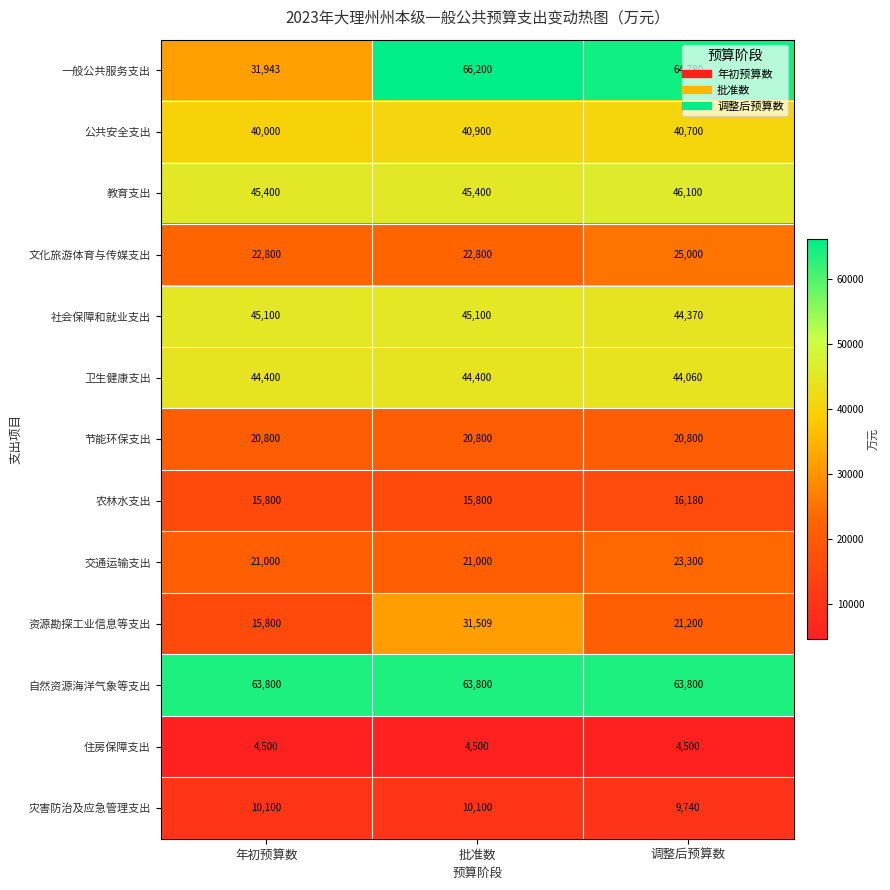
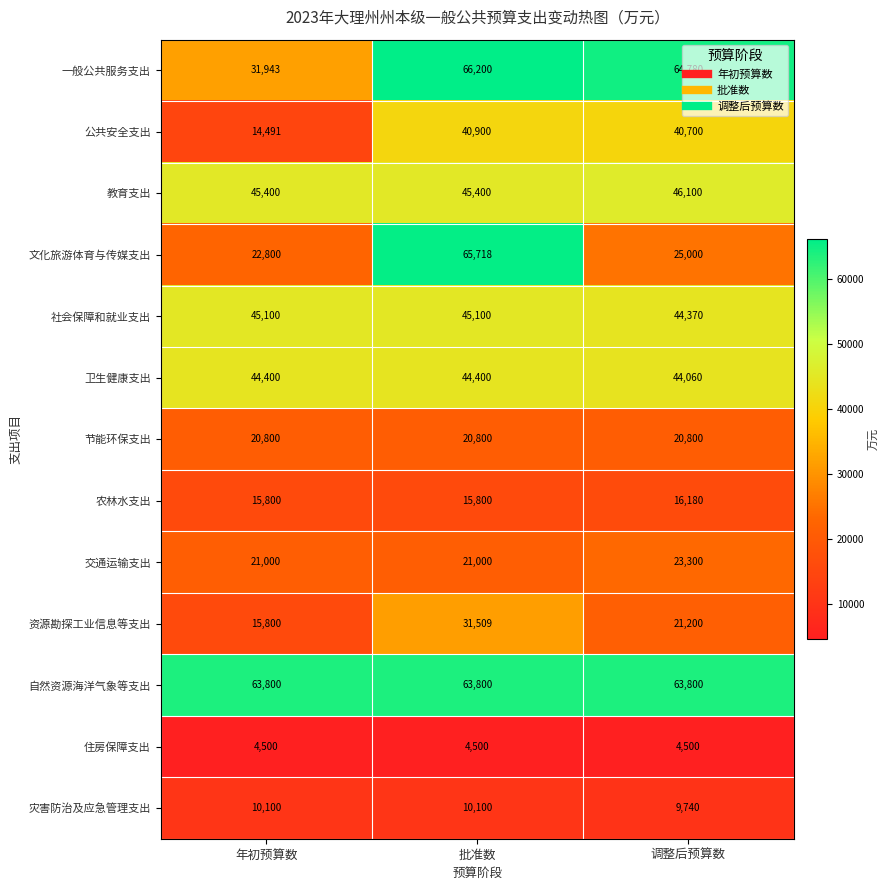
  {
    "一般公共服务支出": {
      "年初预算数": "31,943",
      "批准数": "66,200"
    },
    "公共安全支出": {
-     "年初预算数": "40,000",
+     "年初预算数": "14,491",
      "批准数": "40,900",
      "调整后预算数": "40,700"
    },
    "教育支出": {
      "年初预算数": "45,400",
      "批准数": "45,400",
      "调整后预算数": "46,100"
    },
    "文化旅游体育与传媒支出": {
      "年初预算数": "22,800",
-     "批准数": "22,800",
+     "批准数": "65,718",
      "调整后预算数": "25,000"
    },
    "社会保障和就业支出": {
      "年初预算数": "45,100",
      "批准数": "45,100",
      "调整后预算数": "44,370"
    },
    "卫生健康支出": {
      "年初预算数": "44,400",
      "批准数": "44,400",
      "调整后预算数": "44,060"
    },
    "节能环保支出": {
      "年初预算数": "20,800",
      "批准数": "20,800",
      "调整后预算数": "20,800"
    },
    "农林水支出": {
      "年初预算数": "15,800",
      "批准数": "15,800",
      "调整后预算数": "16,180"
    },
    "交通运输支出": {
      "年初预算数": "21,000",
      "批准数": "21,000",
      "调整后预算数": "23,300"
    },
    "资源勘探工业信息等支出": {
      "年初预算数": "15,800",
      "批准数": "31,509",
      "调整后预算数": "21,200"
    },
    "自然资源海洋气象等支出": {
      "年初预算数": "63,800",
      "批准数": "63,800",
      "调整后预算数": "63,800"
    },
    "住房保障支出": {
      "年初预算数": "4,500",
      "批准数": "4,500",
      "调整后预算数": "4,500"
    },
    "灾害防治及应急管理支出": {
      "年初预算数": "10,100",
      "批准数": "10,100",
      "调整后预算数": "9,740"
    }
  }
